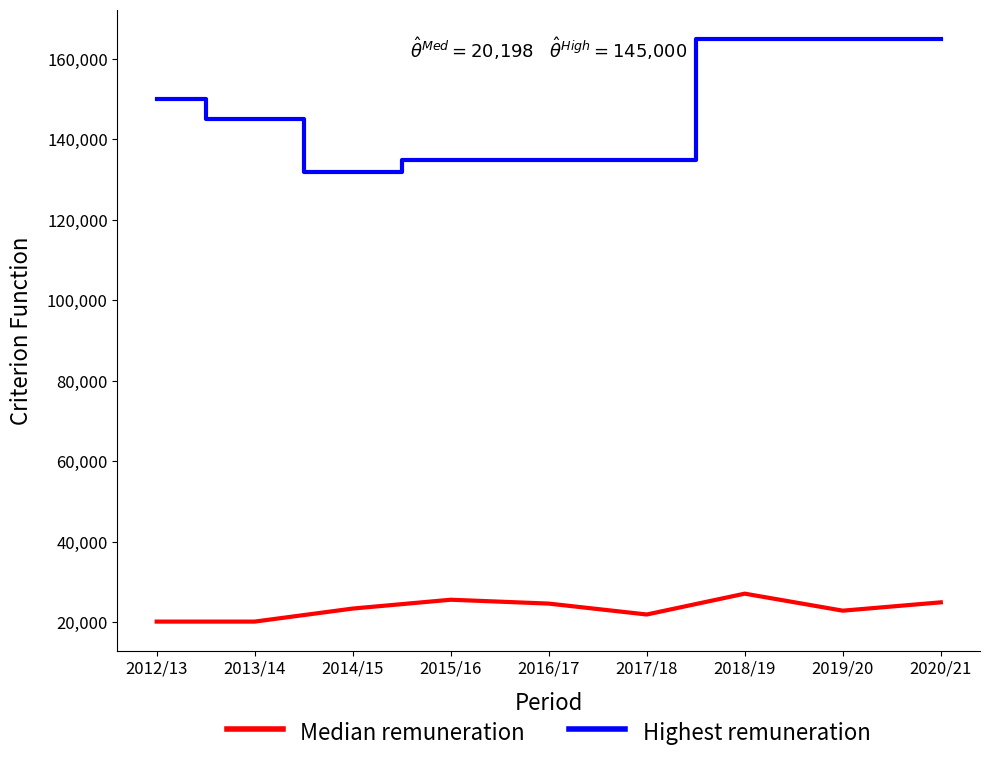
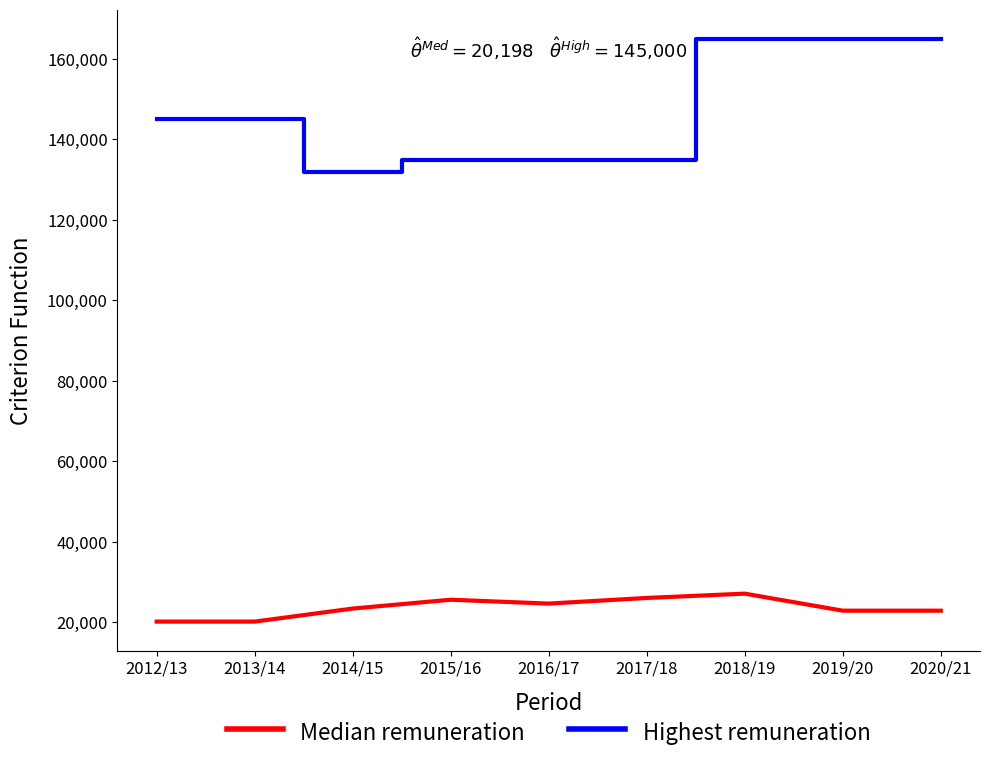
  {
    "Median remuneration": {
      "2012/13": "20,000",
      "2013/14": "20,000",
      "2014/15": "23,000",
      "2015/16": "26,000",
      "2016/17": "25,000",
-     "2017/18": "22,000",
+     "2017/18": "26,000",
      "2018/19": "27,000",
      "2019/20": "23,000",
-     "2020/21": "25,000"
+     "2020/21": "23,000"
    },
    "Highest remuneration": {
-     "2012/13": "150,000",
+     "2012/13": "145,000",
      "2013/14": "145,000",
      "2014/15": "132,000",
      "2015/16": "135,000",
      "2016/17": "135,000",
      "2017/18": "135,000",
      "2018/19": "165,000",
      "2019/20": "165,000",
      "2020/21": "165,000"
    }
  }
